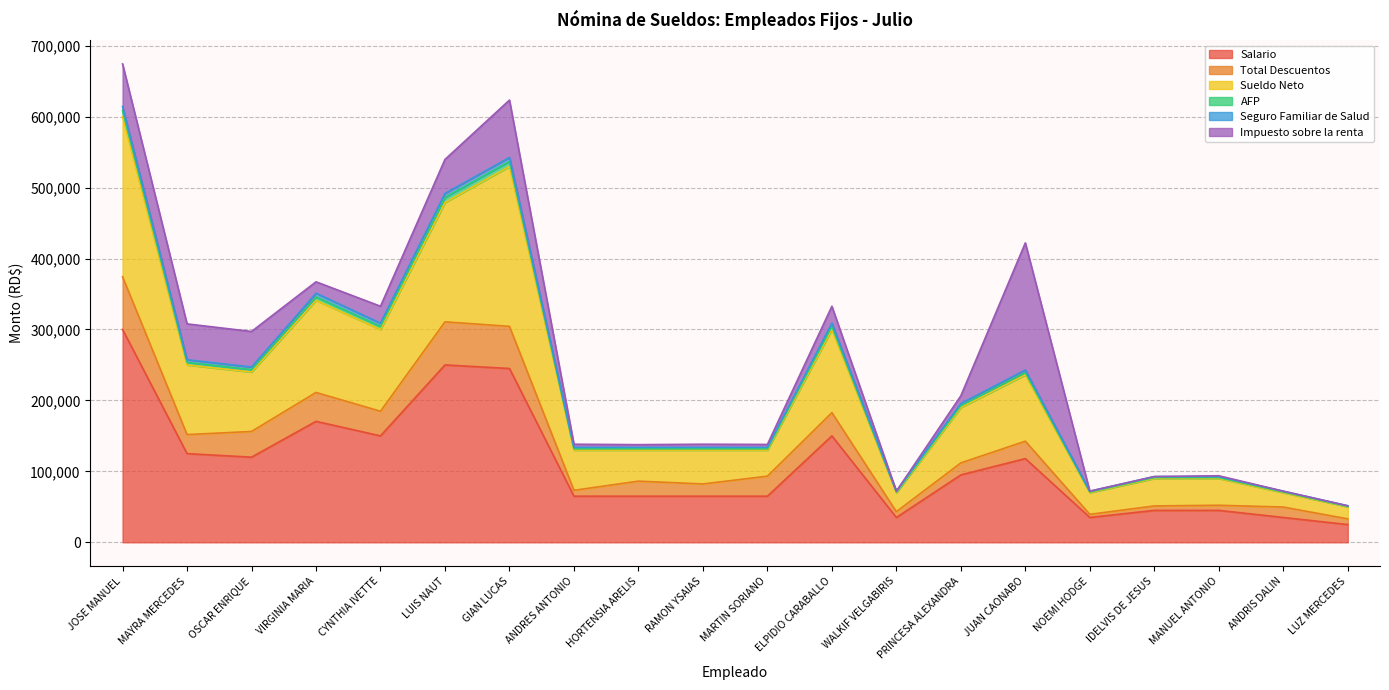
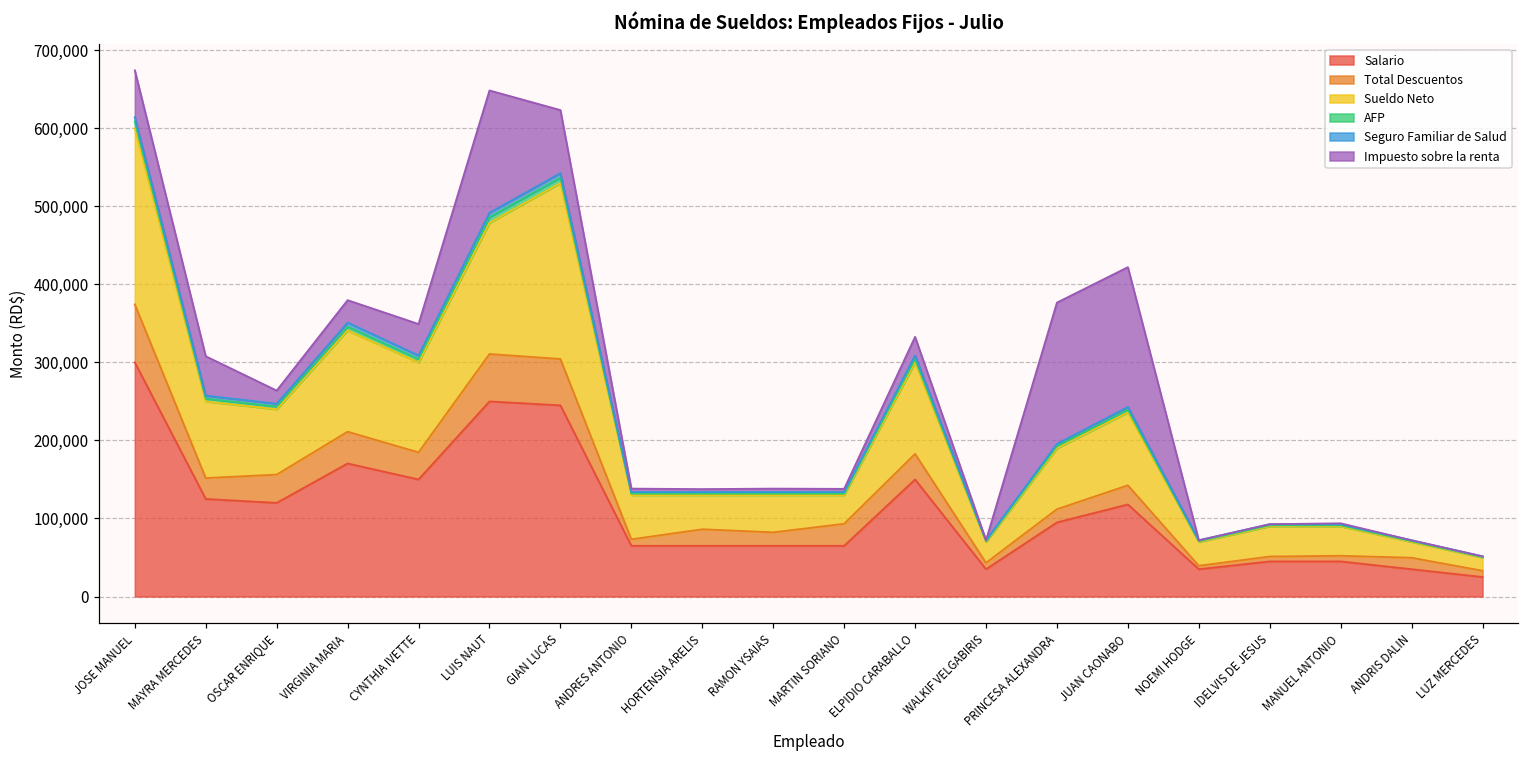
  {
    "Sueldo Neto": {
      "JOSE MANUEL": "230,000",
      "VIRGINIA MARIA": "130,000",
      "CYNTHIA IVETTE": "120,000",
      "LUIS NAUT": "170,000",
      "GIAN LUCAS": "230,000",
      "ELPIDIO CARABALLO": "120,000"
    },
    "AFP": {
      "JOSE MANUEL": "10,000",
      "VIRGINIA MARIA": "0",
      "CYNTHIA IVETTE": "0",
      "LUIS NAUT": "10,000",
      "GIAN LUCAS": "10,000",
      "ELPIDIO CARABALLO": "0"
    },
    "Seguro Familiar de Salud": {
      "JOSE MANUEL": "10,000",
      "MAYRA MERCEDES": "0",
      "OSCAR ENRIQUE": "0",
      "VIRGINIA MARIA": "10,000",
      "CYNTHIA IVETTE": "0",
      "LUIS NAUT": "10,000",
      "GIAN LUCAS": "10,000",
      "ELPIDIO CARABALLO": "0",
      "JUAN CAONABO": "0"
    },
    "Impuesto sobre la renta": {
      "JOSE MANUEL": "60,000",
      "MAYRA MERCEDES": "50,000",
-     "OSCAR ENRIQUE": "50,000",
-     "VIRGINIA MARIA": "20,000",
-     "CYNTHIA IVETTE": "20,000",
-     "LUIS NAUT": "50,000",
+     "OSCAR ENRIQUE": "20,000",
+     "VIRGINIA MARIA": "30,000",
+     "CYNTHIA IVETTE": "40,000",
+     "LUIS NAUT": "160,000",
      "GIAN LUCAS": "80,000",
      "ANDRES ANTONIO": "0",
      "HORTENSIA ARELIS": "0",
      "RAMON YSAIAS": "0",
      "MARTIN SORIANO": "0",
      "ELPIDIO CARABALLO": "20,000",
-     "PRINCESA ALEXANDRA": "10,000",
+     "PRINCESA ALEXANDRA": "180,000",
      "JUAN CAONABO": "180,000"
    }
  }
